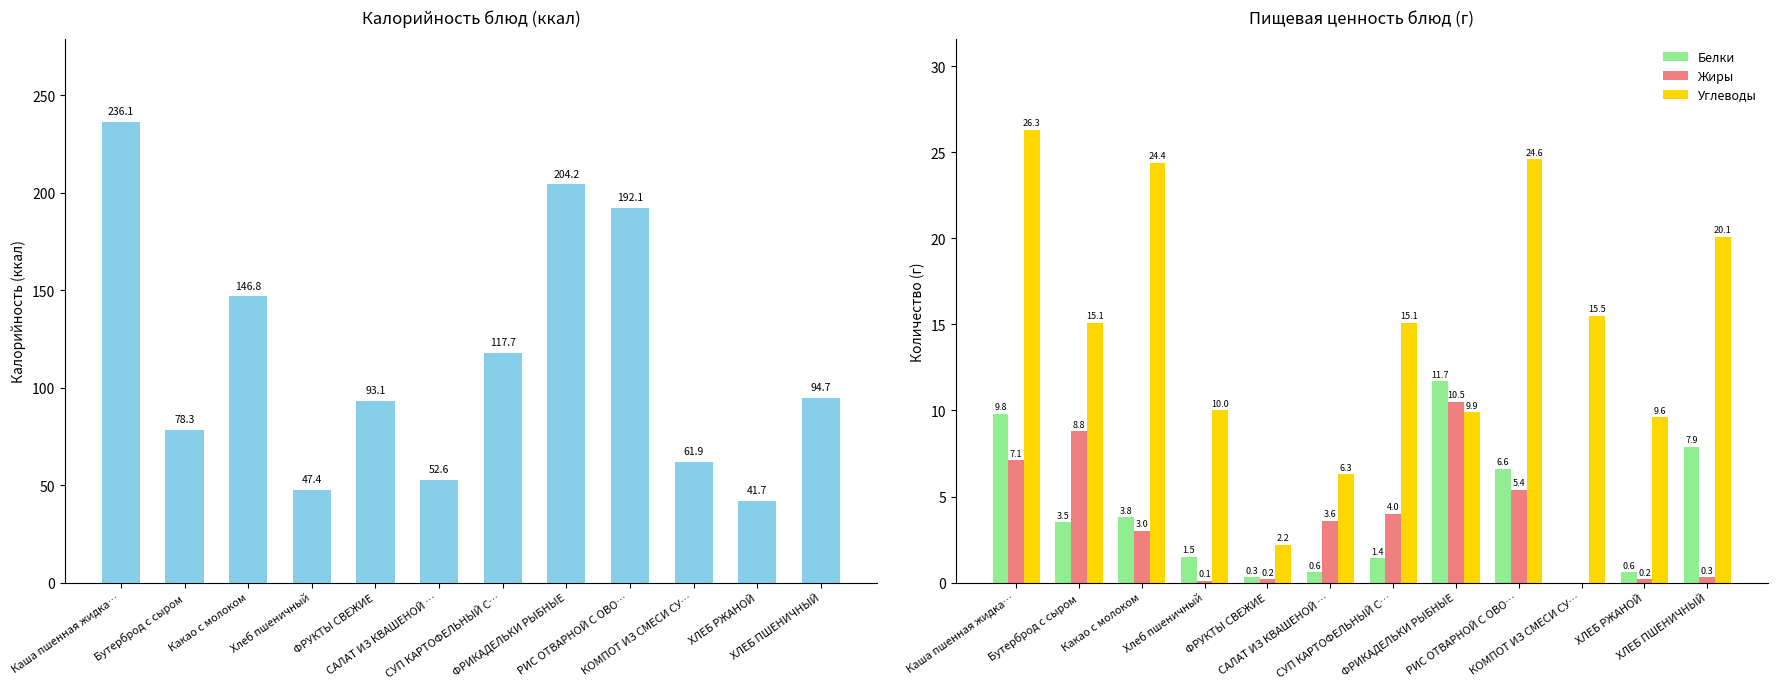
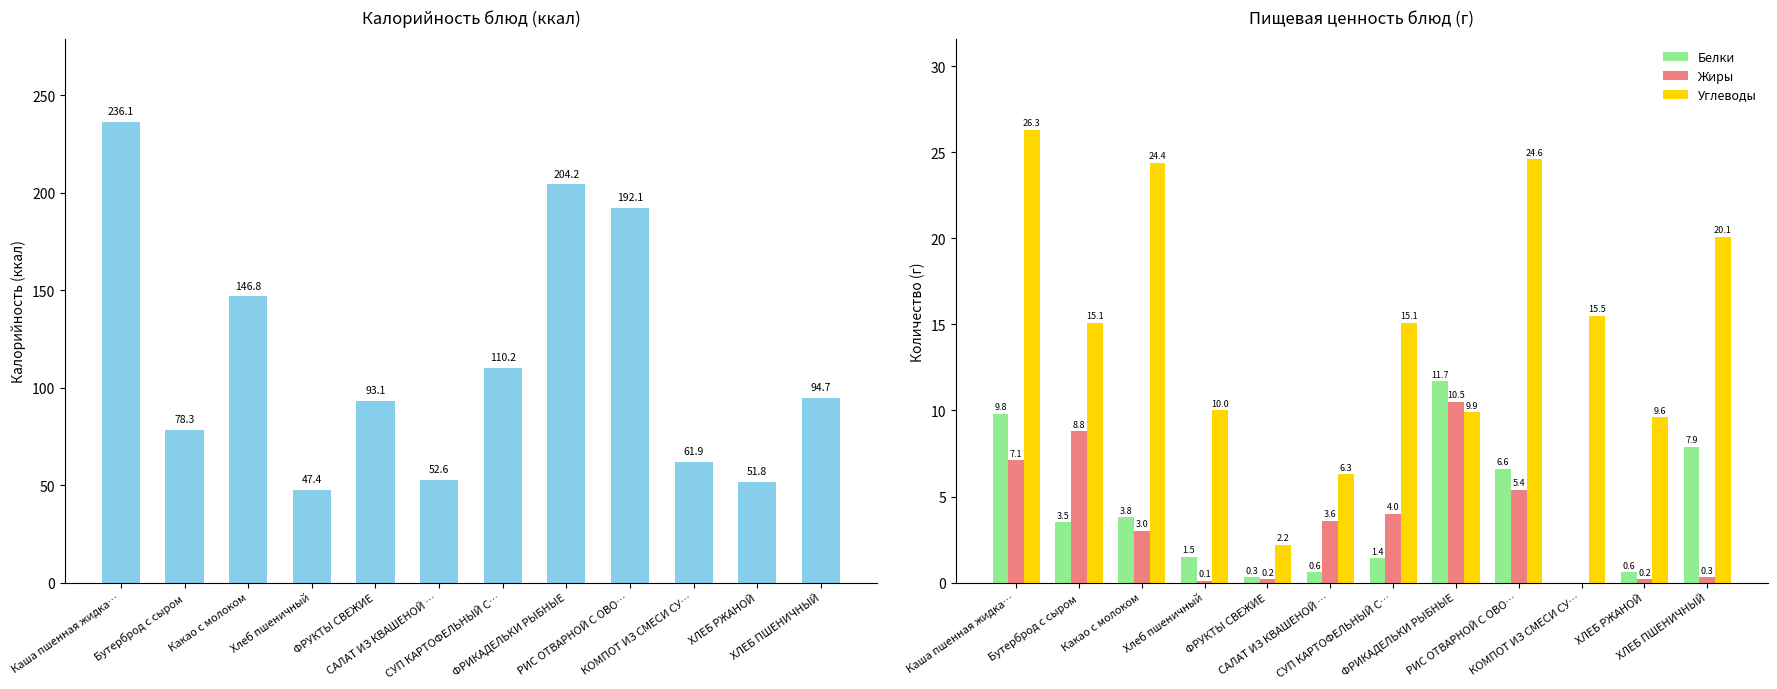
  {
    "Калорийность блюд (ккал)": {
      "Каша пшенная жидка…": 236.1,
      "Бутерброд с сыром": 78.3,
      "Какао с молоком": 146.8,
      "Хлеб пшеничный": 47.4,
      "ФРУКТЫ СВЕЖИЕ": 93.1,
      "САЛАТ ИЗ КВАШЕНОЙ …": 52.6,
-     "СУП КАРТОФЕЛЬНЫЙ С…": 117.7,
+     "СУП КАРТОФЕЛЬНЫЙ С…": 110.2,
      "ФРИКАДЕЛЬКИ РЫБНЫЕ": 204.2,
      "РИС ОТВАРНОЙ С ОВО…": 192.1,
      "КОМПОТ ИЗ СМЕСИ СУ…": 61.9,
-     "ХЛЕБ РЖАНОЙ": 41.7,
+     "ХЛЕБ РЖАНОЙ": 51.8,
      "ХЛЕБ ПШЕНИЧНЫЙ": 94.7
    },
    "Пищевая ценность блюд (г)": {
      "Белки": {
        "Каша пшенная жидка…": 9.8,
        "Бутерброд с сыром": 3.5,
        "Какао с молоком": 3.8,
        "Хлеб пшеничный": 1.5,
        "ФРУКТЫ СВЕЖИЕ": 0.3,
        "САЛАТ ИЗ КВАШЕНОЙ …": 0.6,
        "СУП КАРТОФЕЛЬНЫЙ С…": 1.4,
        "ФРИКАДЕЛЬКИ РЫБНЫЕ": 11.7,
        "РИС ОТВАРНОЙ С ОВО…": 6.6,
        "ХЛЕБ РЖАНОЙ": 0.6,
        "ХЛЕБ ПШЕНИЧНЫЙ": 7.9
      },
      "Жиры": {
        "Каша пшенная жидка…": 7.1,
        "Бутерброд с сыром": 8.8,
        "Какао с молоком": 3.0,
        "Хлеб пшеничный": 0.1,
        "ФРУКТЫ СВЕЖИЕ": 0.2,
        "САЛАТ ИЗ КВАШЕНОЙ …": 3.6,
        "СУП КАРТОФЕЛЬНЫЙ С…": 4.0,
        "ФРИКАДЕЛЬКИ РЫБНЫЕ": 10.5,
        "РИС ОТВАРНОЙ С ОВО…": 5.4,
        "ХЛЕБ РЖАНОЙ": 0.2,
        "ХЛЕБ ПШЕНИЧНЫЙ": 0.3
      },
      "Углеводы": {
        "Каша пшенная жидка…": 26.3,
        "Бутерброд с сыром": 15.1,
        "Какао с молоком": 24.4,
        "Хлеб пшеничный": 10.0,
        "ФРУКТЫ СВЕЖИЕ": 2.2,
        "САЛАТ ИЗ КВАШЕНОЙ …": 6.3,
        "СУП КАРТОФЕЛЬНЫЙ С…": 15.1,
        "ФРИКАДЕЛЬКИ РЫБНЫЕ": 9.9,
        "РИС ОТВАРНОЙ С ОВО…": 24.6,
        "КОМПОТ ИЗ СМЕСИ СУ…": 15.5,
        "ХЛЕБ РЖАНОЙ": 9.6,
        "ХЛЕБ ПШЕНИЧНЫЙ": 20.1
      }
    }
  }
